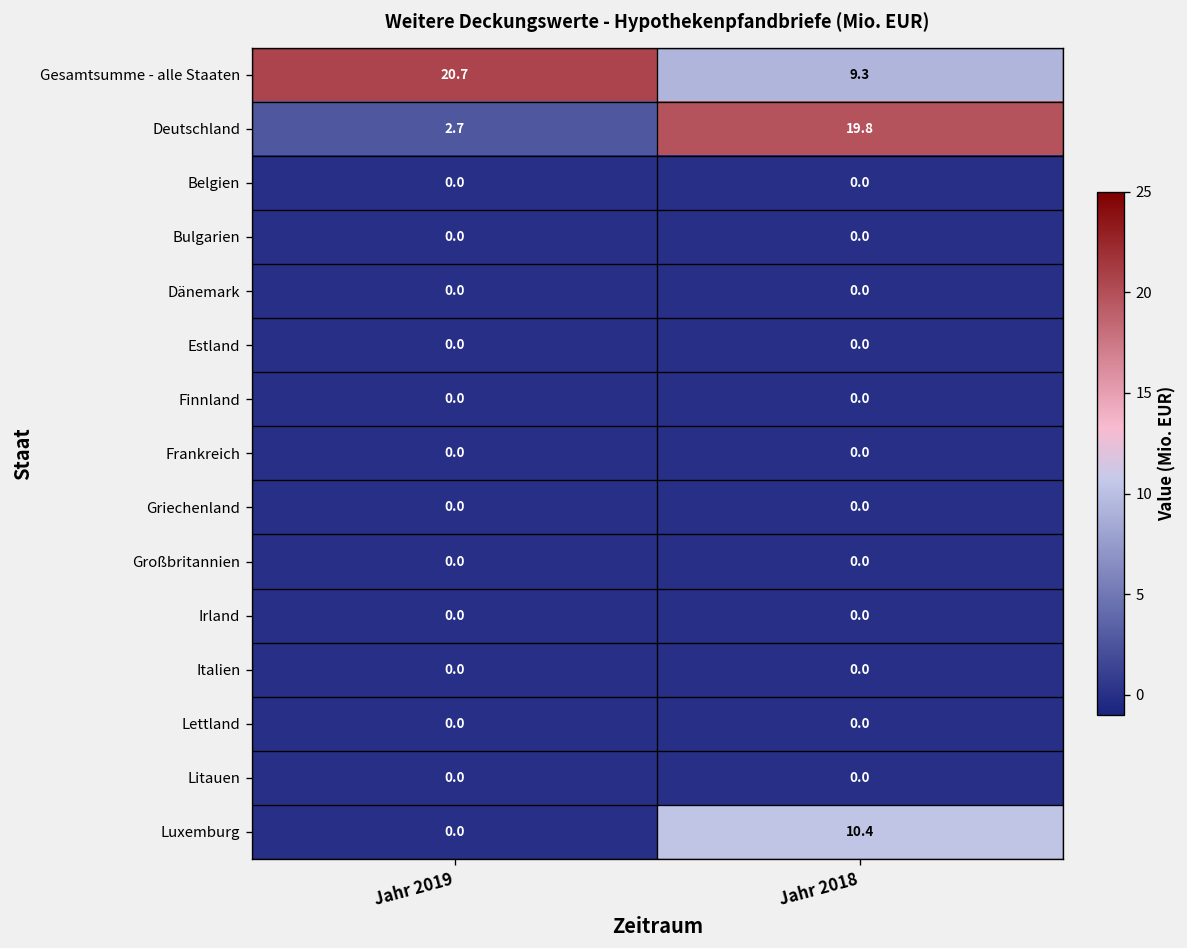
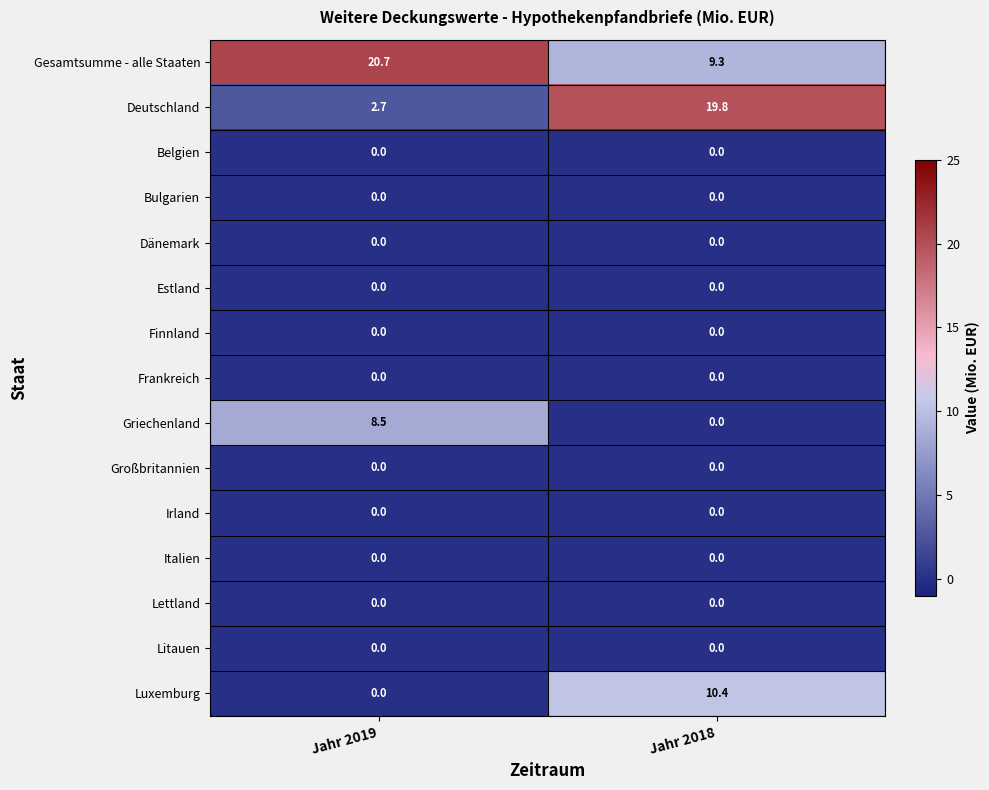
  {
    "Gesamtsumme - alle Staaten": {
      "Jahr 2019": 20.7,
      "Jahr 2018": 9.3
    },
    "Deutschland": {
      "Jahr 2019": 2.7,
      "Jahr 2018": 19.8
    },
    "Belgien": {
      "Jahr 2019": 0.0,
      "Jahr 2018": 0.0
    },
    "Bulgarien": {
      "Jahr 2019": 0.0,
      "Jahr 2018": 0.0
    },
    "Dänemark": {
      "Jahr 2019": 0.0,
      "Jahr 2018": 0.0
    },
    "Estland": {
      "Jahr 2019": 0.0,
      "Jahr 2018": 0.0
    },
    "Finnland": {
      "Jahr 2019": 0.0,
      "Jahr 2018": 0.0
    },
    "Frankreich": {
      "Jahr 2019": 0.0,
      "Jahr 2018": 0.0
    },
    "Griechenland": {
-     "Jahr 2019": 0.0,
+     "Jahr 2019": 8.5,
      "Jahr 2018": 0.0
    },
    "Großbritannien": {
      "Jahr 2019": 0.0,
      "Jahr 2018": 0.0
    },
    "Irland": {
      "Jahr 2019": 0.0,
      "Jahr 2018": 0.0
    },
    "Italien": {
      "Jahr 2019": 0.0,
      "Jahr 2018": 0.0
    },
    "Lettland": {
      "Jahr 2019": 0.0,
      "Jahr 2018": 0.0
    },
    "Litauen": {
      "Jahr 2019": 0.0,
      "Jahr 2018": 0.0
    },
    "Luxemburg": {
      "Jahr 2019": 0.0,
      "Jahr 2018": 10.4
    }
  }
